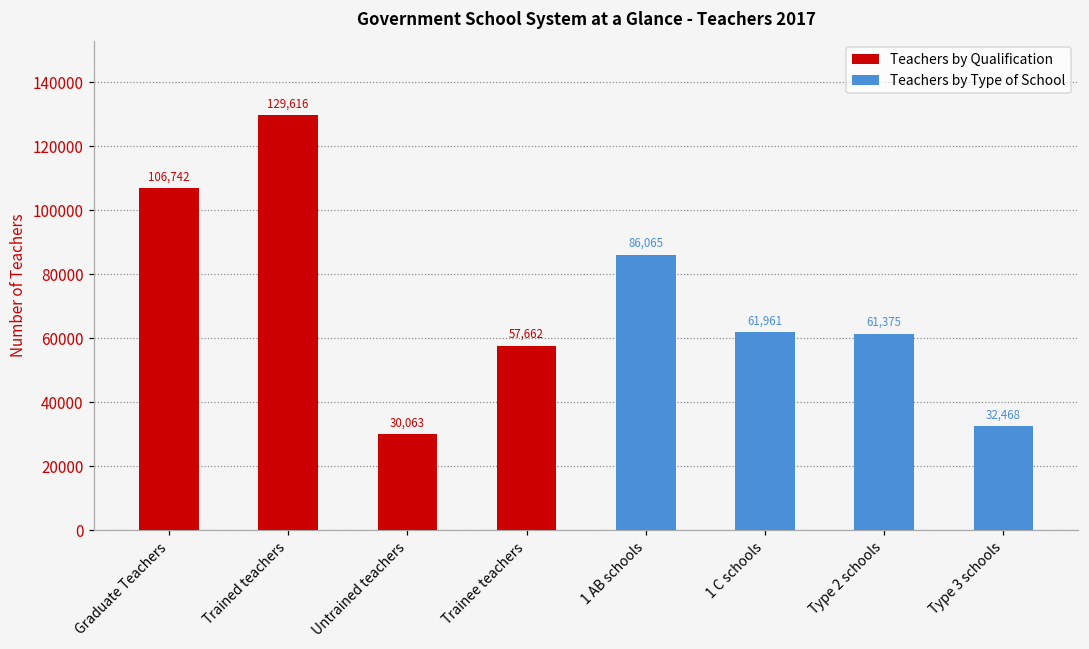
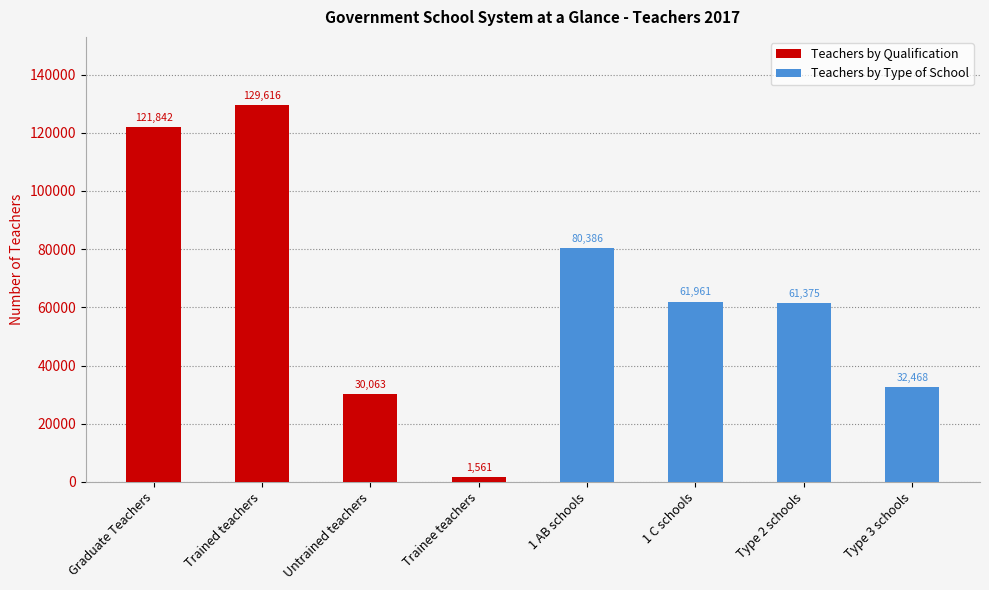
  {
    "Teachers by Qualification": {
-     "Graduate Teachers": "106,742",
+     "Graduate Teachers": "121,842",
      "Trained teachers": "129,616",
      "Untrained teachers": "30,063",
-     "Trainee teachers": "57,662"
+     "Trainee teachers": "1,561"
    },
    "Teachers by Type of School": {
-     "1 AB schools": "86,065",
+     "1 AB schools": "80,386",
      "1 C schools": "61,961",
      "Type 2 schools": "61,375",
      "Type 3 schools": "32,468"
    }
  }
